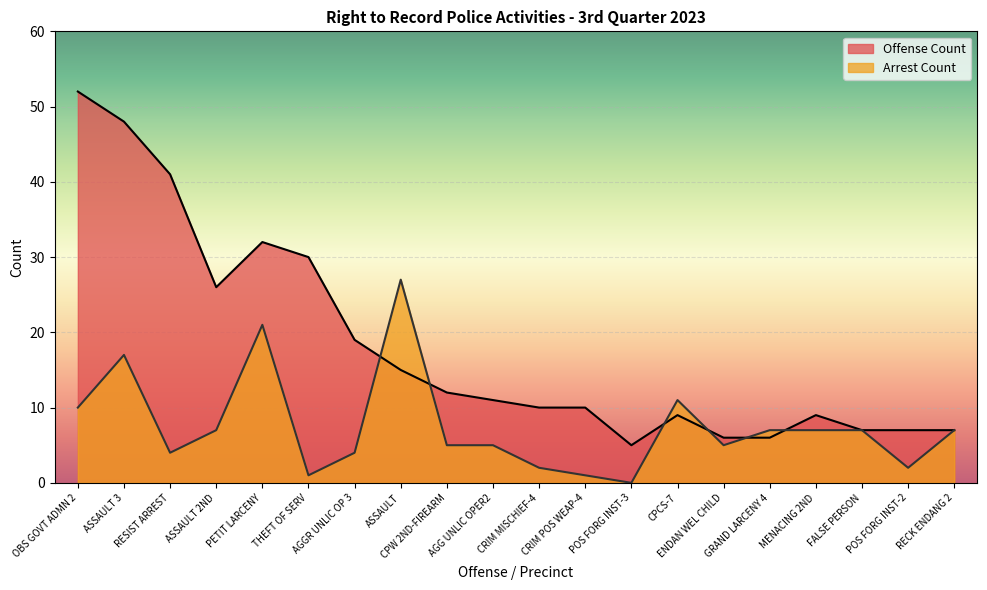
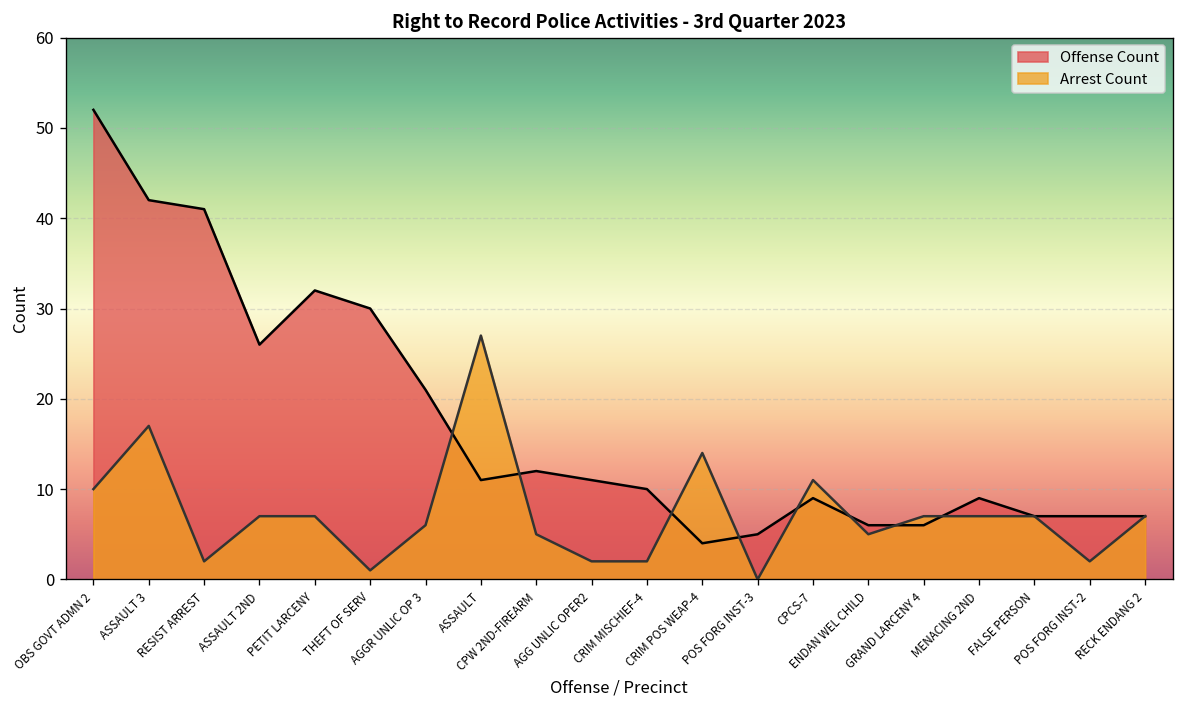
  {
    "Offense Count": {
      "OBS GOVT ADMN 2": 52,
-     "ASSAULT 3": 48,
+     "ASSAULT 3": 42,
      "RESIST ARREST": 41,
      "ASSAULT 2ND": 26,
      "PETIT LARCENY": 32,
      "THEFT OF SERV": 30,
-     "AGGR UNLIC OP 3": 19,
-     "ASSAULT": 15,
+     "AGGR UNLIC OP 3": 21,
+     "ASSAULT": 11,
      "CPW 2ND-FIREARM": 12,
      "AGG UNLIC OPER2": 11,
      "CRIM MISCHIEF-4": 10,
-     "CRIM POS WEAP-4": 10,
+     "CRIM POS WEAP-4": 4,
      "POS FORG INST-3": 5,
      "CPCS-7": 9,
      "ENDAN WEL CHILD": 6,
      "GRAND LARCENY 4": 6,
      "MENACING 2ND": 9,
      "POS FORG INST-2": 7
    },
    "Arrest Count": {
      "OBS GOVT ADMN 2": 10,
      "ASSAULT 3": 17,
-     "RESIST ARREST": 4,
+     "RESIST ARREST": 2,
      "ASSAULT 2ND": 7,
-     "PETIT LARCENY": 21,
+     "PETIT LARCENY": 7,
      "THEFT OF SERV": 1,
-     "AGGR UNLIC OP 3": 4,
+     "AGGR UNLIC OP 3": 6,
      "ASSAULT": 27,
      "CPW 2ND-FIREARM": 5,
-     "AGG UNLIC OPER2": 5,
+     "AGG UNLIC OPER2": 2,
      "CRIM MISCHIEF-4": 2,
-     "CRIM POS WEAP-4": 1,
+     "CRIM POS WEAP-4": 14,
      "POS FORG INST-3": 0,
      "CPCS-7": 11,
      "ENDAN WEL CHILD": 5,
      "GRAND LARCENY 4": 7,
      "MENACING 2ND": 7,
      "POS FORG INST-2": 2
    }
  }
